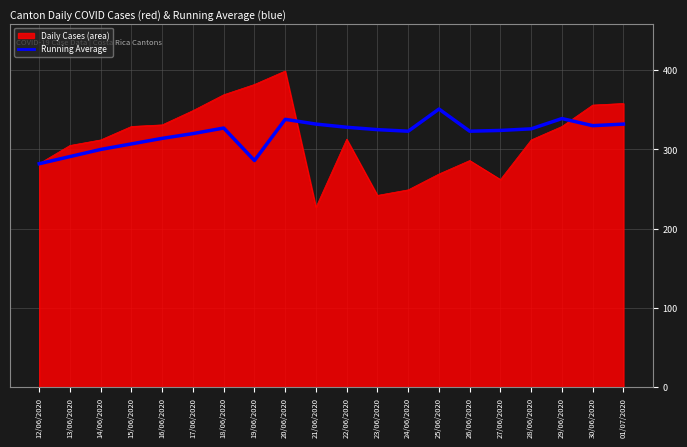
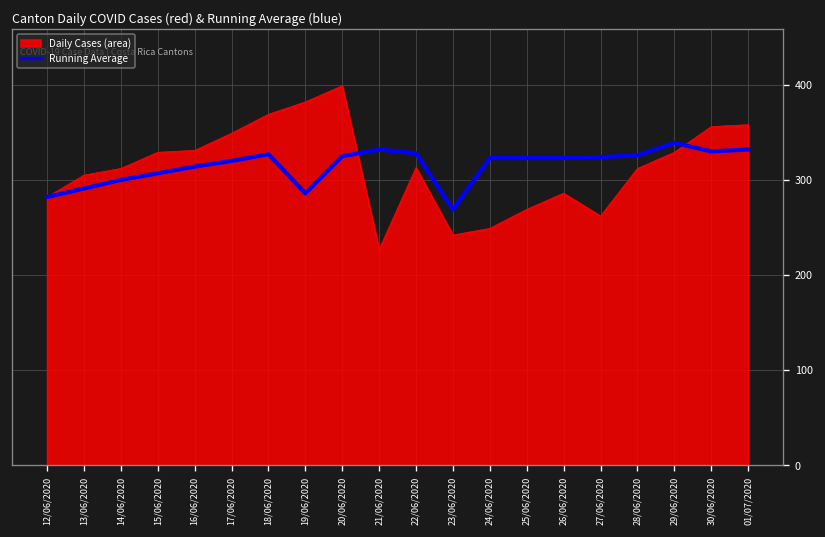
  {
    "Daily Cases (area)": {
      "13/06/2020": 310,
      "14/06/2020": 310,
      "15/06/2020": 330,
      "16/06/2020": 330,
      "17/06/2020": 350,
      "18/06/2020": 370,
      "19/06/2020": 380,
      "20/06/2020": 400,
      "21/06/2020": 230,
      "22/06/2020": 310,
      "23/06/2020": 240,
      "24/06/2020": 250,
      "25/06/2020": 270,
      "26/06/2020": 290,
      "27/06/2020": 260,
      "28/06/2020": 310,
      "29/06/2020": 330,
      "30/06/2020": 360,
      "01/07/2020": 360
    },
    "Running Average": {
      "13/06/2020": 290,
      "14/06/2020": 300,
      "15/06/2020": 310,
      "16/06/2020": 310,
      "17/06/2020": 320,
      "18/06/2020": 330,
      "19/06/2020": 290,
-     "20/06/2020": 340,
+     "20/06/2020": 330,
      "21/06/2020": 330,
      "22/06/2020": 330,
-     "23/06/2020": 330,
+     "23/06/2020": 270,
      "24/06/2020": 320,
-     "25/06/2020": 350,
+     "25/06/2020": 320,
      "26/06/2020": 320,
      "27/06/2020": 320,
      "28/06/2020": 330,
      "29/06/2020": 340,
      "30/06/2020": 330,
      "01/07/2020": 330
    }
  }
